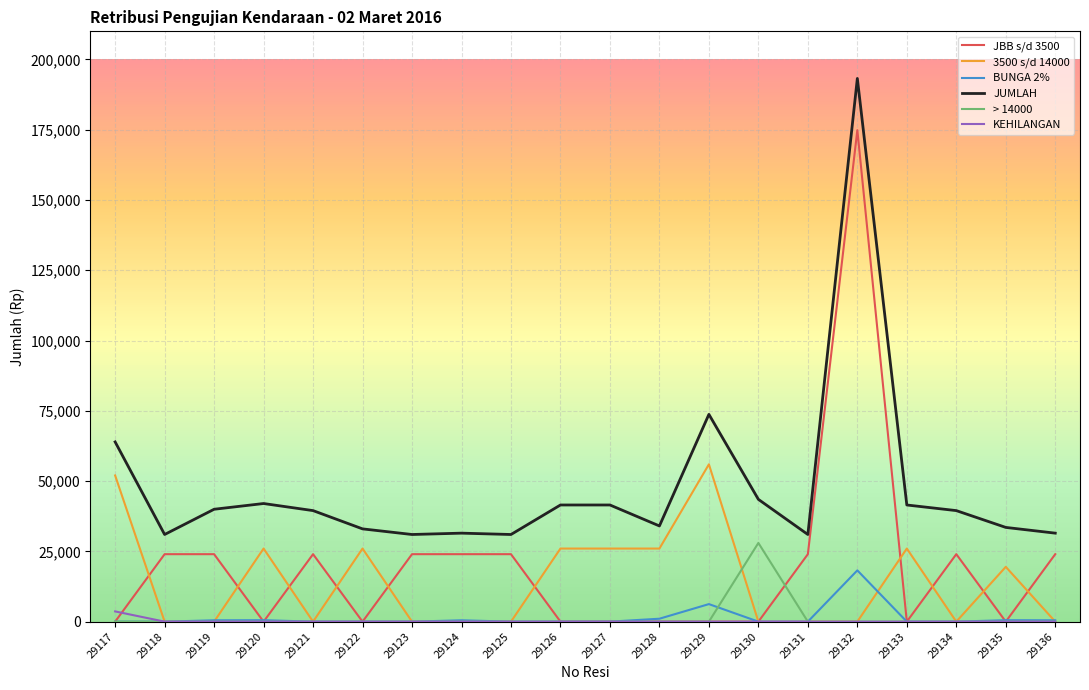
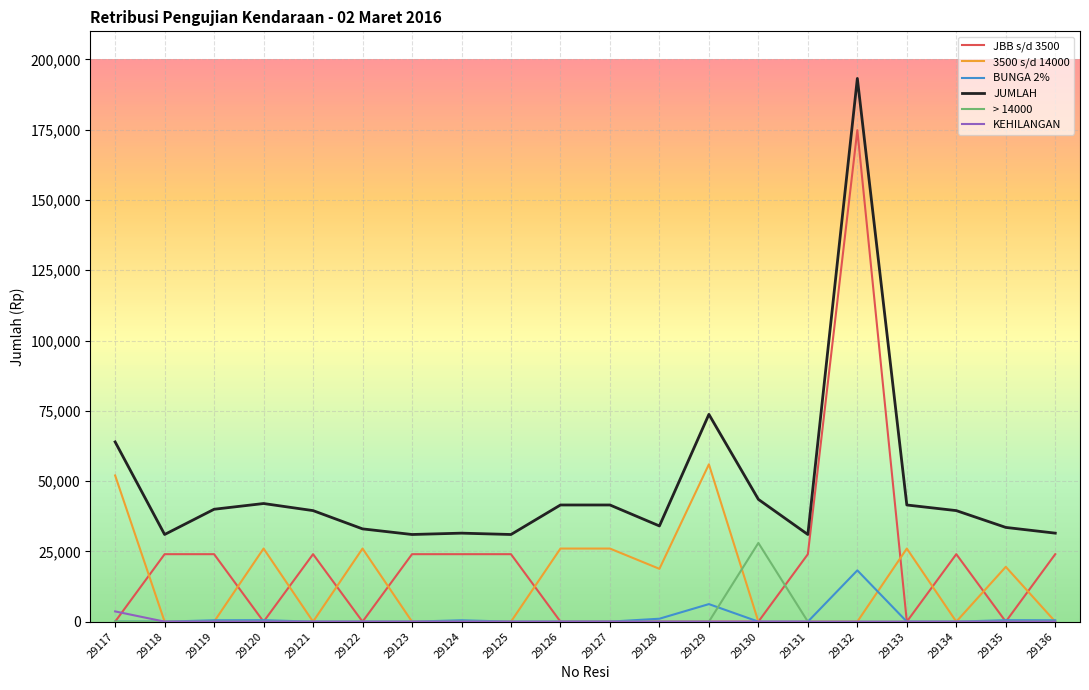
  {
    "JBB s/d 3500": {
      "29118": "24,000",
      "29119": "24,000",
      "29121": "24,000",
      "29123": "24,000",
      "29124": "24,000",
      "29125": "24,000",
      "29131": "24,000",
      "29132": "175,000",
      "29134": "24,000",
      "29136": "24,000"
    },
    "3500 s/d 14000": {
      "29117": "52,000",
      "29120": "26,000",
      "29122": "26,000",
      "29126": "26,000",
      "29127": "26,000",
-     "29128": "26,000",
+     "29128": "19,000",
      "29129": "56,000",
      "29133": "26,000",
      "29135": "19,000"
    },
    "BUNGA 2%": {
      "29128": "1,000",
      "29129": "6,000",
      "29132": "18,000"
    },
    "JUMLAH": {
      "29117": "64,000",
      "29118": "31,000",
      "29119": "40,000",
      "29120": "42,000",
      "29121": "40,000",
      "29122": "33,000",
      "29123": "31,000",
      "29124": "31,000",
      "29125": "31,000",
      "29126": "42,000",
      "29127": "42,000",
      "29128": "34,000",
      "29129": "74,000",
      "29130": "44,000",
      "29131": "31,000",
      "29132": "193,000",
      "29133": "42,000",
      "29134": "40,000",
      "29135": "34,000",
      "29136": "31,000"
    },
    "> 14000": {
      "29130": "28,000"
    },
    "KEHILANGAN": {
      "29117": "4,000"
    }
  }
